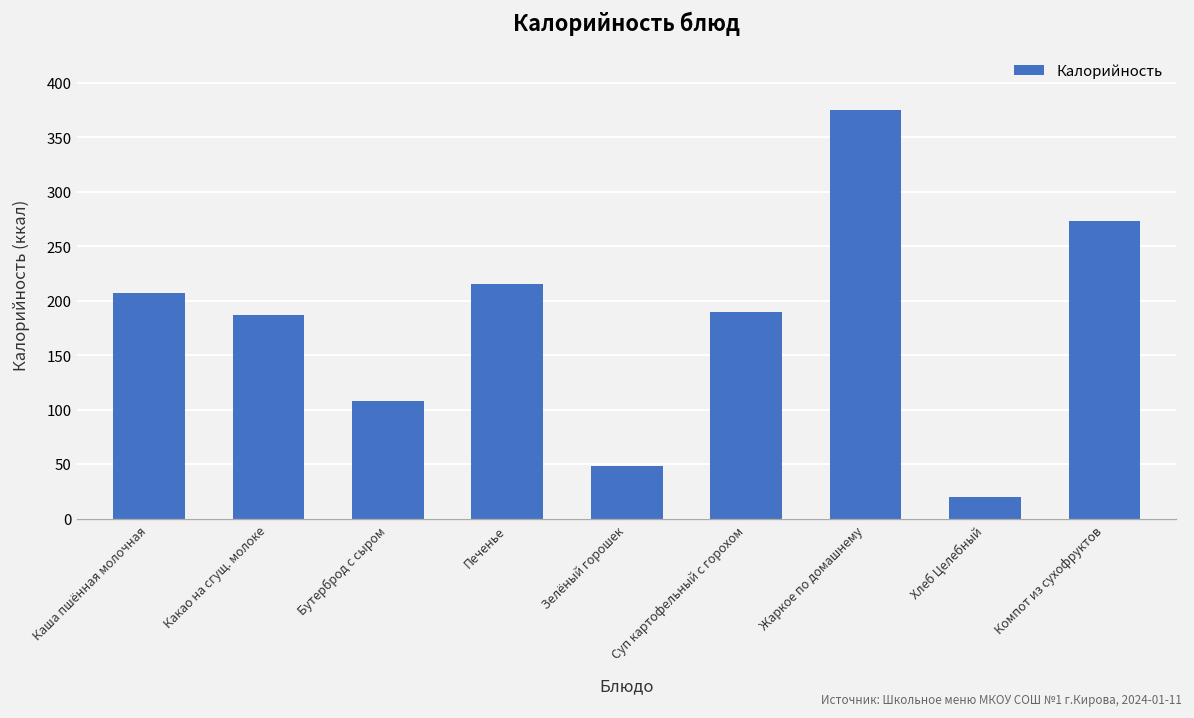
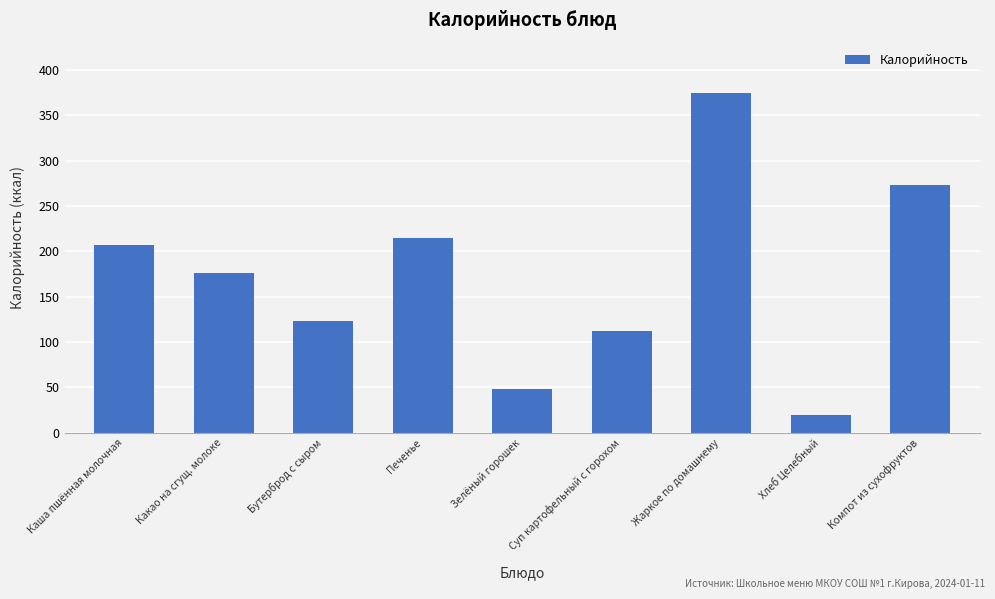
  {
    "Каша пшённая молочная": 210,
-   "Какао на сгущ. молоке": 190,
-   "Бутерброд с сыром": 110,
+   "Какао на сгущ. молоке": 180,
+   "Бутерброд с сыром": 120,
    "Печенье": 220,
    "Зелёный горошек": 50,
-   "Суп картофельный с горохом": 190,
+   "Суп картофельный с горохом": 110,
    "Жаркое по домашнему": 380,
    "Хлеб Целебный": 20,
    "Компот из сухофруктов": 270
  }
